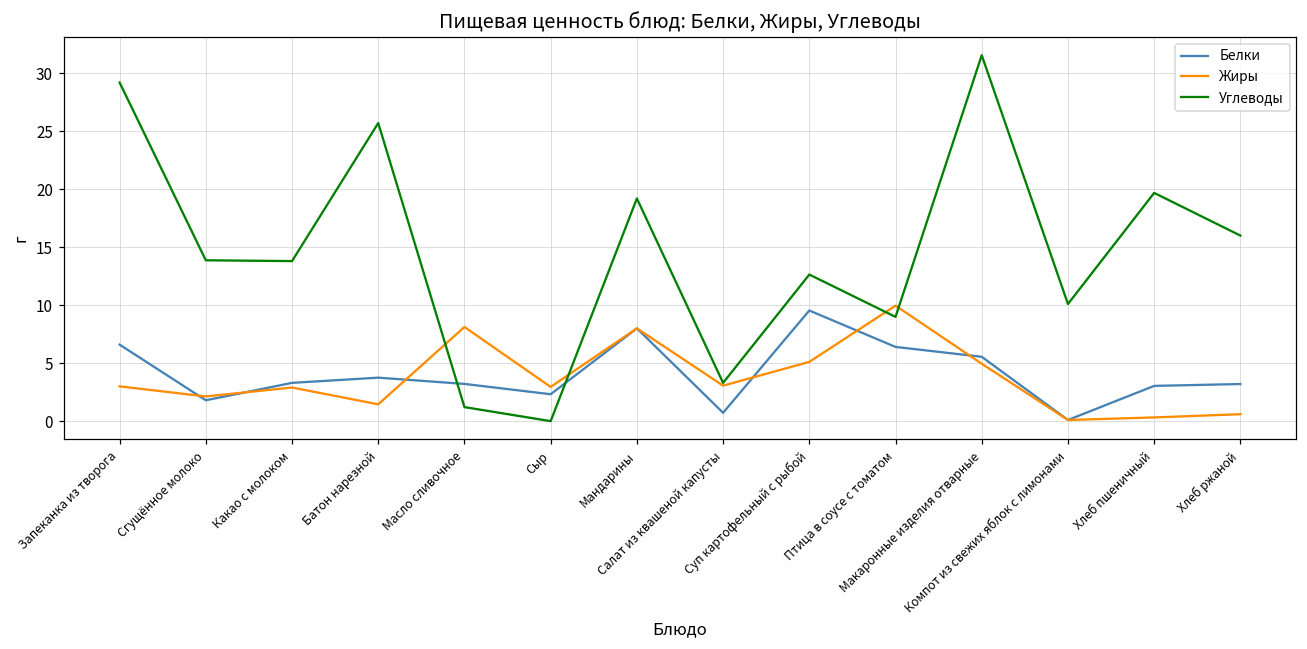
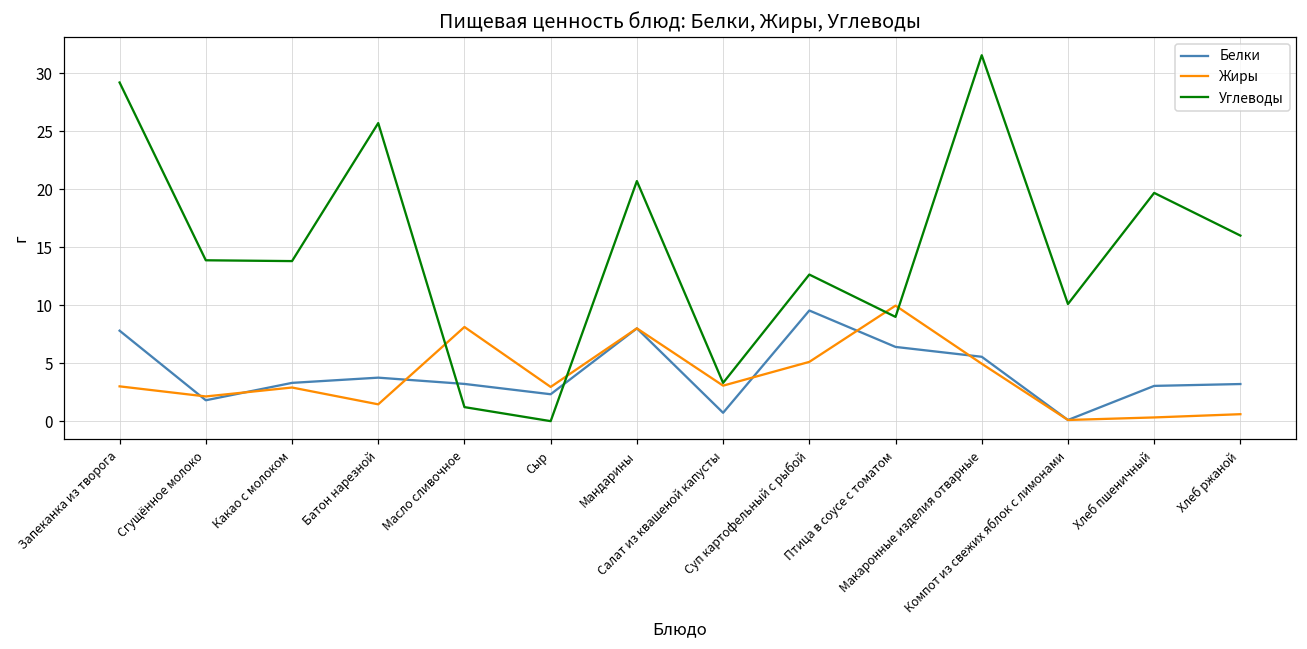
  {
    "Белки": {
-     "Запеканка из творога": 6.6,
+     "Запеканка из творога": 7.8,
      "Сгущённое молоко": 1.8,
      "Какао с молоком": 3.3,
      "Батон нарезной": 3.8,
      "Масло сливочное": 3.2,
      "Сыр": 2.3,
      "Салат из квашеной капусты": 0.7,
      "Суп картофельный с рыбой": 9.5,
      "Птица в соусе с томатом": 6.4,
      "Макаронные изделия отварные": 5.6,
      "Хлеб пшеничный": 3.0,
      "Хлеб ржаной": 3.2
    },
    "Жиры": {
      "Запеканка из творога": 3.0,
      "Сгущённое молоко": 2.1,
      "Какао с молоком": 2.9,
      "Батон нарезной": 1.5,
      "Масло сливочное": 8.1,
      "Сыр": 3.0,
      "Суп картофельный с рыбой": 5.1,
      "Птица в соусе с томатом": 10.0,
      "Макаронные изделия отварные": 5.0,
      "Хлеб пшеничный": 0.3,
      "Хлеб ржаной": 0.6
    },
    "Углеводы": {
      "Запеканка из творога": 29.2,
      "Сгущённое молоко": 13.9,
      "Какао с молоком": 13.8,
      "Батон нарезной": 25.7,
      "Масло сливочное": 1.2,
      "Сыр": 0.0,
-     "Мандарины": 19.2,
+     "Мандарины": 20.7,
      "Суп картофельный с рыбой": 12.6,
      "Птица в соусе с томатом": 9.0,
      "Макаронные изделия отварные": 31.6,
      "Компот из свежих яблок с лимонами": 10.1,
      "Хлеб пшеничный": 19.7,
      "Хлеб ржаной": 16.0
    }
  }
